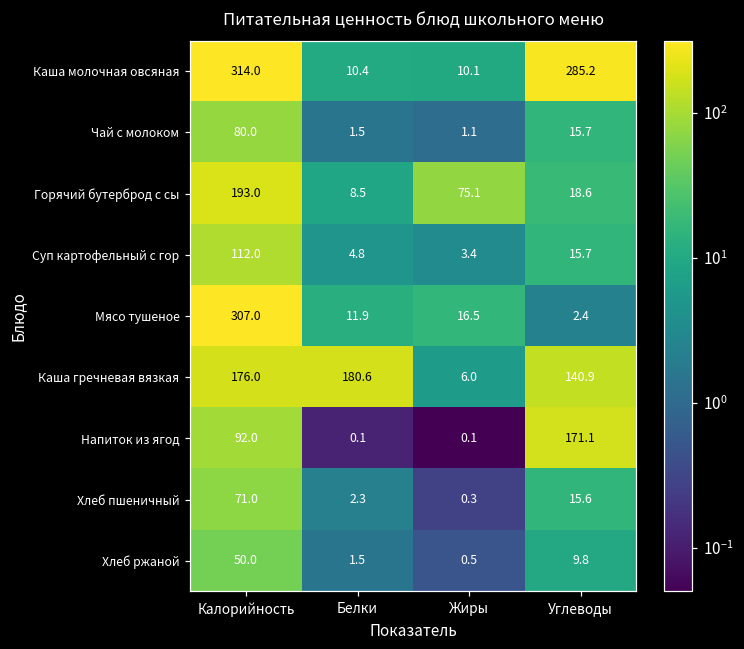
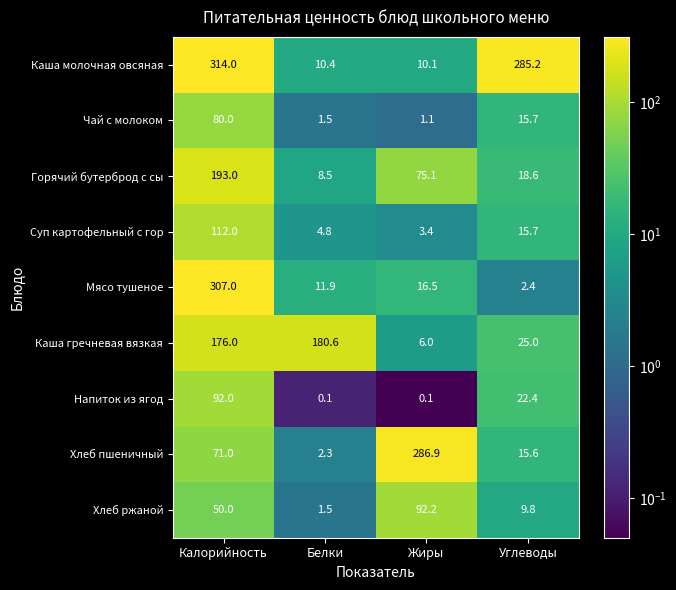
  {
    "Каша молочная овсяная": {
      "Калорийность": 314.0,
      "Белки": 10.4,
      "Жиры": 10.1,
      "Углеводы": 285.2
    },
    "Чай с молоком": {
      "Калорийность": 80.0,
      "Белки": 1.5,
      "Жиры": 1.1,
      "Углеводы": 15.7
    },
    "Горячий бутерброд с сы": {
      "Калорийность": 193.0,
      "Белки": 8.5,
      "Жиры": 75.1,
      "Углеводы": 18.6
    },
    "Суп картофельный с гор": {
      "Калорийность": 112.0,
      "Белки": 4.8,
      "Жиры": 3.4,
      "Углеводы": 15.7
    },
    "Мясо тушеное": {
      "Калорийность": 307.0,
      "Белки": 11.9,
      "Жиры": 16.5,
      "Углеводы": 2.4
    },
    "Каша гречневая вязкая": {
      "Калорийность": 176.0,
      "Белки": 180.6,
      "Жиры": 6.0,
-     "Углеводы": 140.9
+     "Углеводы": 25.0
    },
    "Напиток из ягод": {
      "Калорийность": 92.0,
      "Белки": 0.1,
      "Жиры": 0.1,
-     "Углеводы": 171.1
+     "Углеводы": 22.4
    },
    "Хлеб пшеничный": {
      "Калорийность": 71.0,
      "Белки": 2.3,
-     "Жиры": 0.3,
+     "Жиры": 286.9,
      "Углеводы": 15.6
    },
    "Хлеб ржаной": {
      "Калорийность": 50.0,
      "Белки": 1.5,
-     "Жиры": 0.5,
+     "Жиры": 92.2,
      "Углеводы": 9.8
    }
  }
